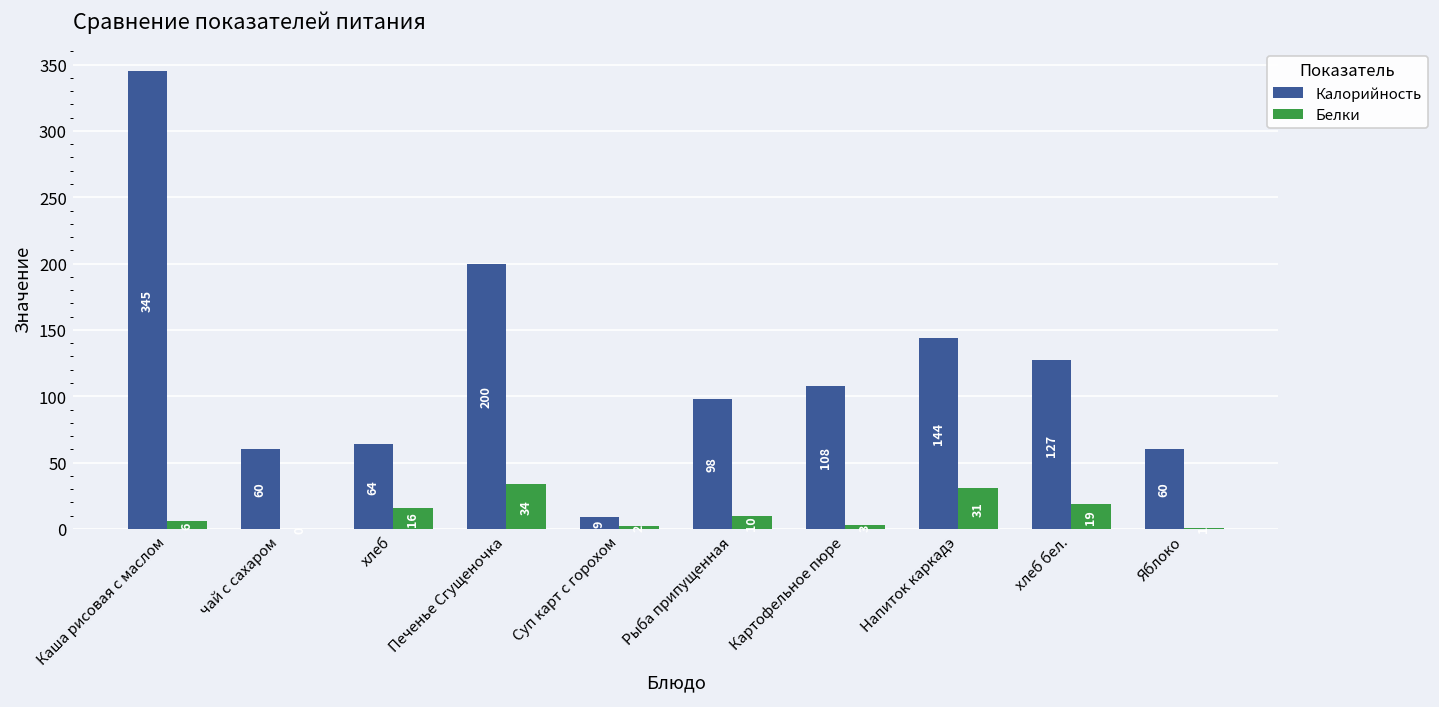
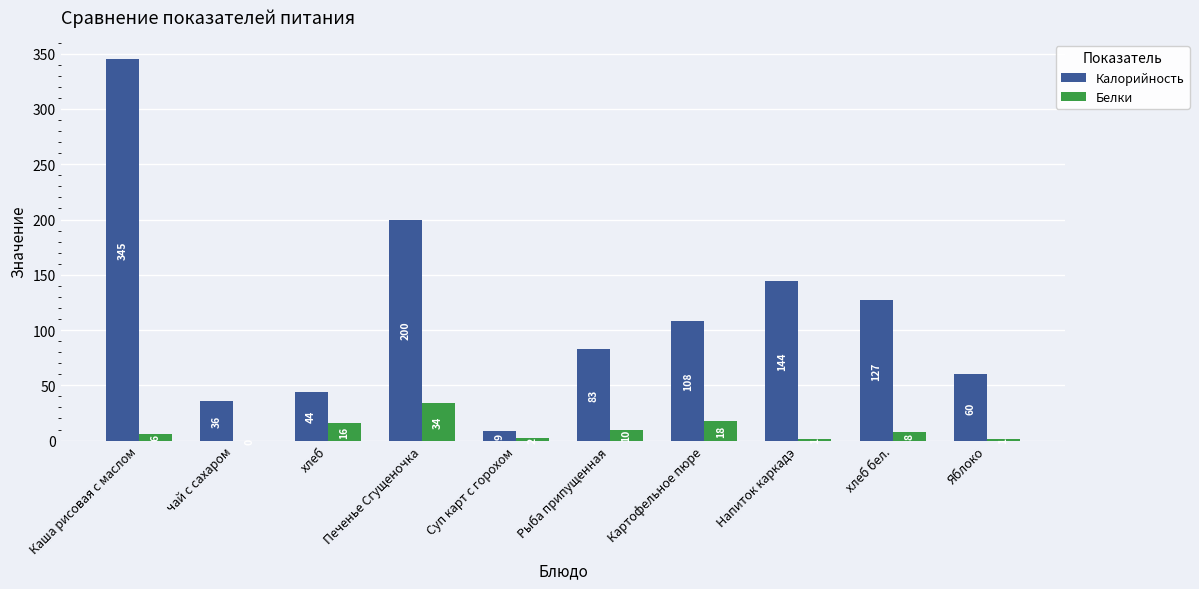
  {
    "Калорийность": {
      "Каша рисовая с маслом": 345,
-     "чай с сахаром": 60,
-     "хлеб": 64,
+     "чай с сахаром": 36,
+     "хлеб": 44,
      "Печенье Сгущеночка": 200,
      "Суп карт с горохом": 9,
-     "Рыба припущенная": 98,
+     "Рыба припущенная": 83,
      "Картофельное пюре": 108,
      "Напиток каркадэ": 144,
      "хлеб бел.": 127,
      "Яблоко": 60
    },
    "Белки": {
      "Каша рисовая с маслом": 6,
      "хлеб": 16,
      "Печенье Сгущеночка": 34,
      "Рыба припущенная": 10,
-     "Картофельное пюре": 3,
-     "Напиток каркадэ": 31,
-     "хлеб бел.": 19
+     "Картофельное пюре": 18,
+     "Напиток каркадэ": 1,
+     "хлеб бел.": 8
    }
  }
